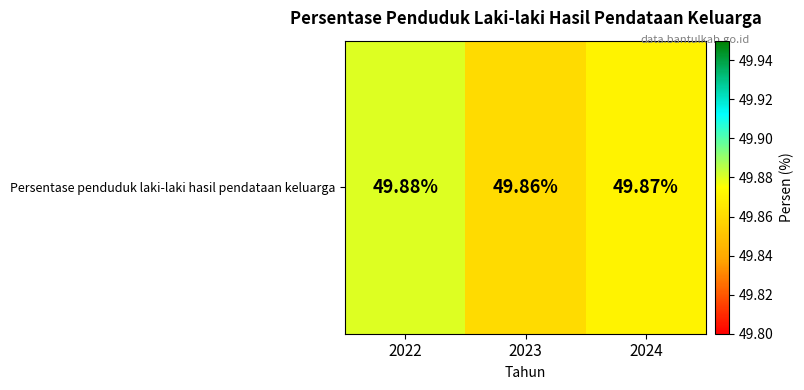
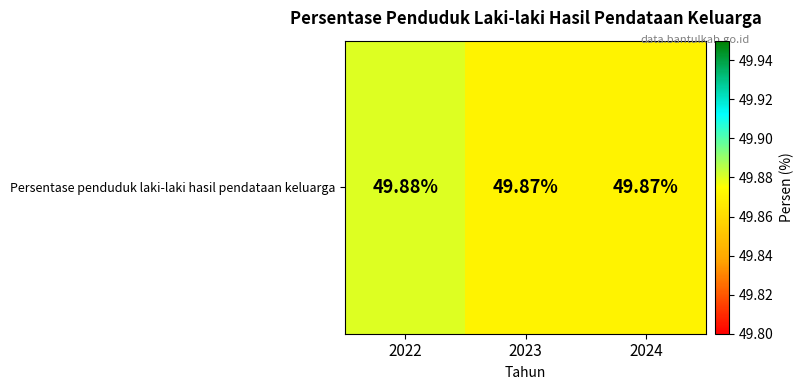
  {
    "Persentase penduduk laki-laki hasil pendataan keluarga": {
      "2022": "49.88%",
-     "2023": "49.86%",
+     "2023": "49.87%",
      "2024": "49.87%"
    }
  }
